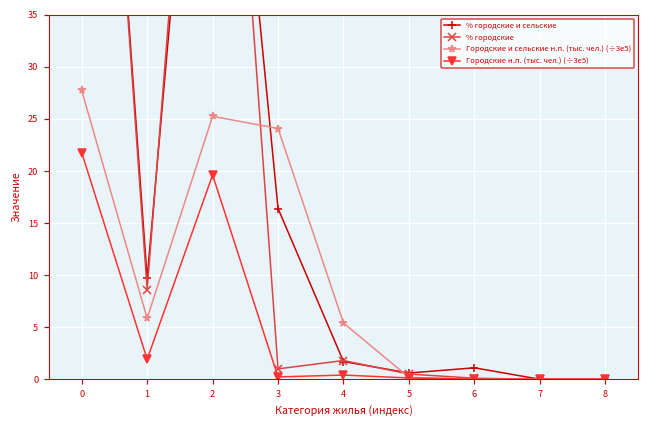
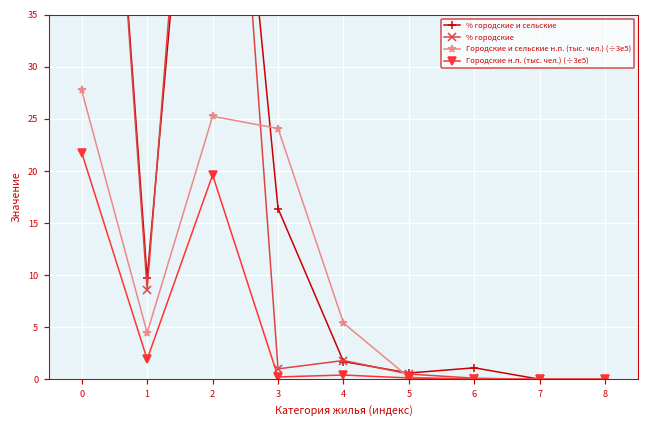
  {
    "% городские и сельские": {
      "1": 10,
      "3": 16,
      "6": 1
    },
    "Городские и сельские н.п. (тыс. чел.) (÷3e5)": {
      "0": 28,
-     "1": 6,
+     "1": 4,
      "2": 25,
      "3": 24,
      "4": 5
    }
  }
